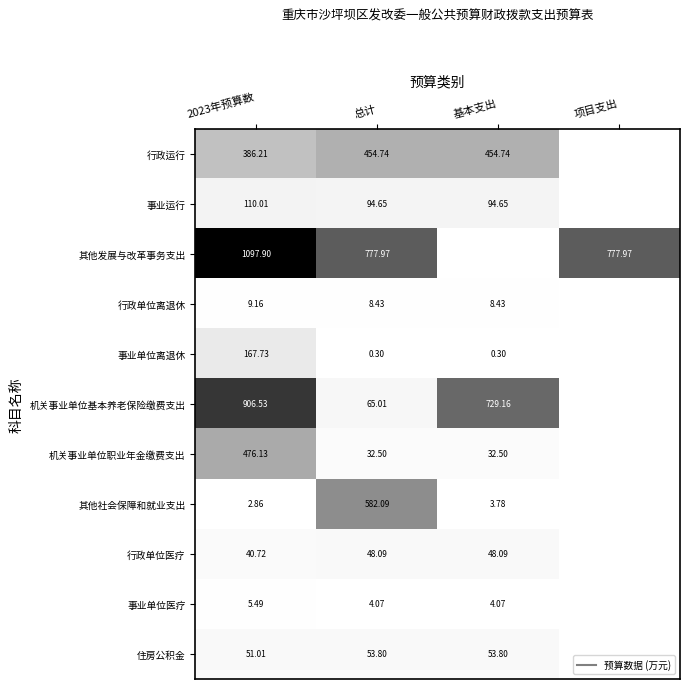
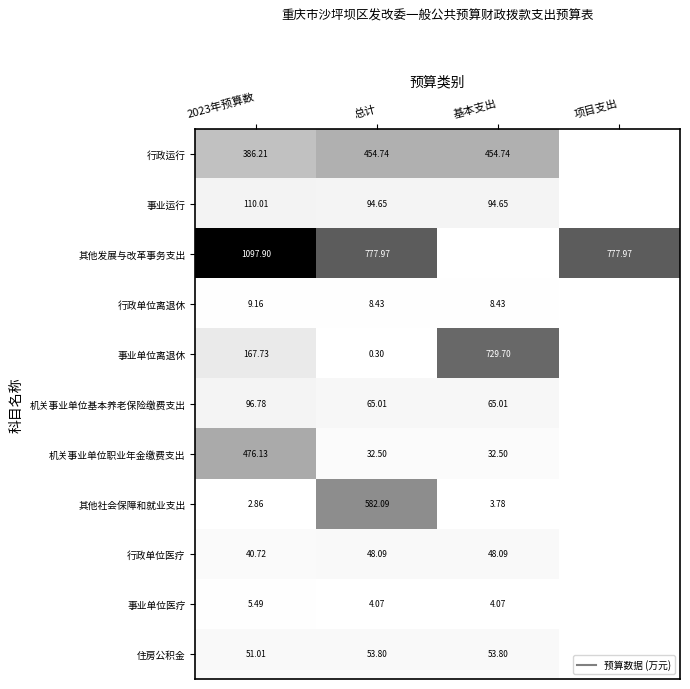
  {
    "行政运行": {
      "2023年预算数": 386.21,
      "总计": 454.74,
      "基本支出": 454.74
    },
    "事业运行": {
      "2023年预算数": 110.01,
      "总计": 94.65,
      "基本支出": 94.65
    },
    "其他发展与改革事务支出": {
      "2023年预算数": 1097.90,
      "总计": 777.97,
      "项目支出": 777.97
    },
    "行政单位离退休": {
      "2023年预算数": 9.16,
      "总计": 8.43,
      "基本支出": 8.43
    },
    "事业单位离退休": {
      "2023年预算数": 167.73,
      "总计": 0.30,
-     "基本支出": 0.30
+     "基本支出": 729.70
    },
    "机关事业单位基本养老保险缴费支出": {
-     "2023年预算数": 906.53,
+     "2023年预算数": 96.78,
      "总计": 65.01,
-     "基本支出": 729.16
+     "基本支出": 65.01
    },
    "机关事业单位职业年金缴费支出": {
      "2023年预算数": 476.13,
      "总计": 32.50,
      "基本支出": 32.50
    },
    "其他社会保障和就业支出": {
      "2023年预算数": 2.86,
      "总计": 582.09,
      "基本支出": 3.78
    },
    "行政单位医疗": {
      "2023年预算数": 40.72,
      "总计": 48.09,
      "基本支出": 48.09
    },
    "事业单位医疗": {
      "2023年预算数": 5.49,
      "总计": 4.07,
      "基本支出": 4.07
    },
    "住房公积金": {
      "2023年预算数": 51.01,
      "总计": 53.80,
      "基本支出": 53.80
    }
  }
